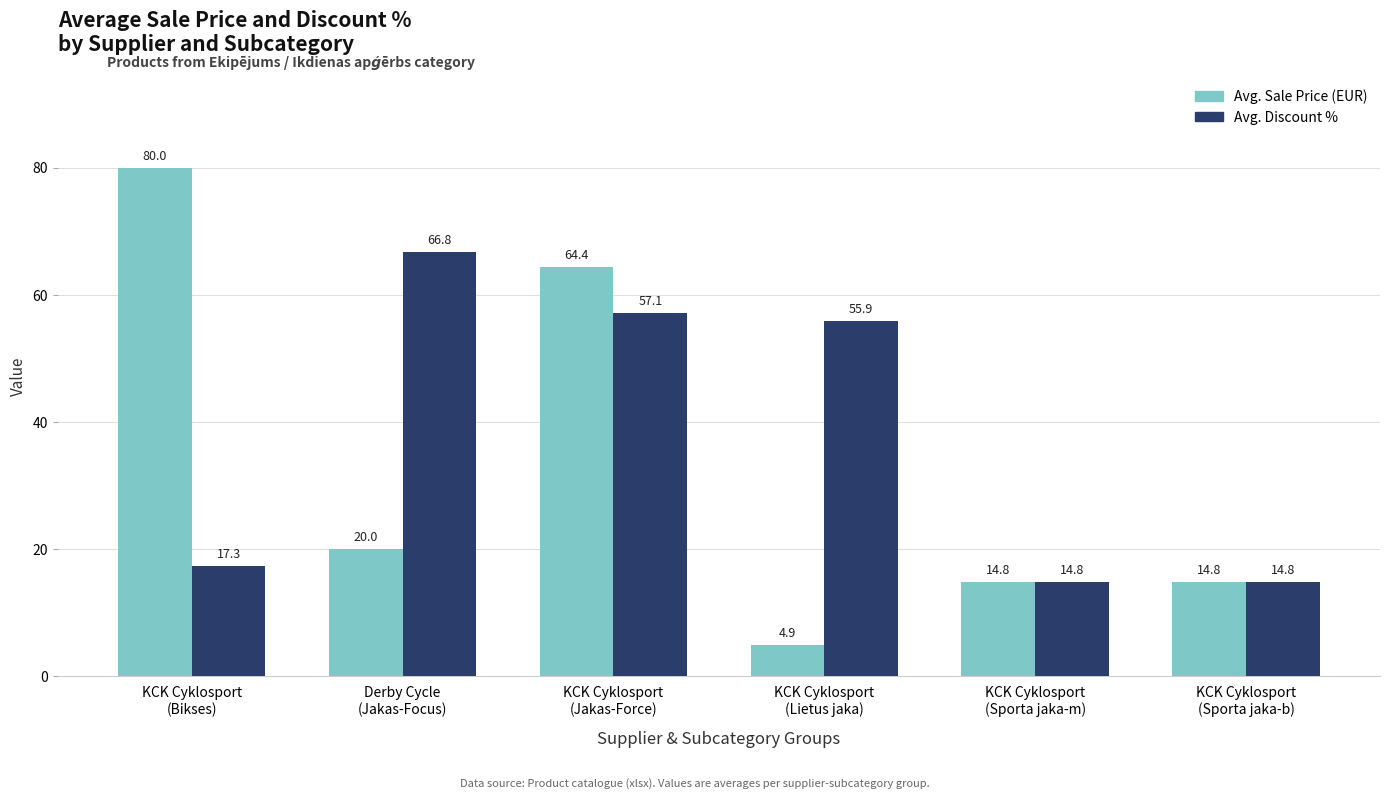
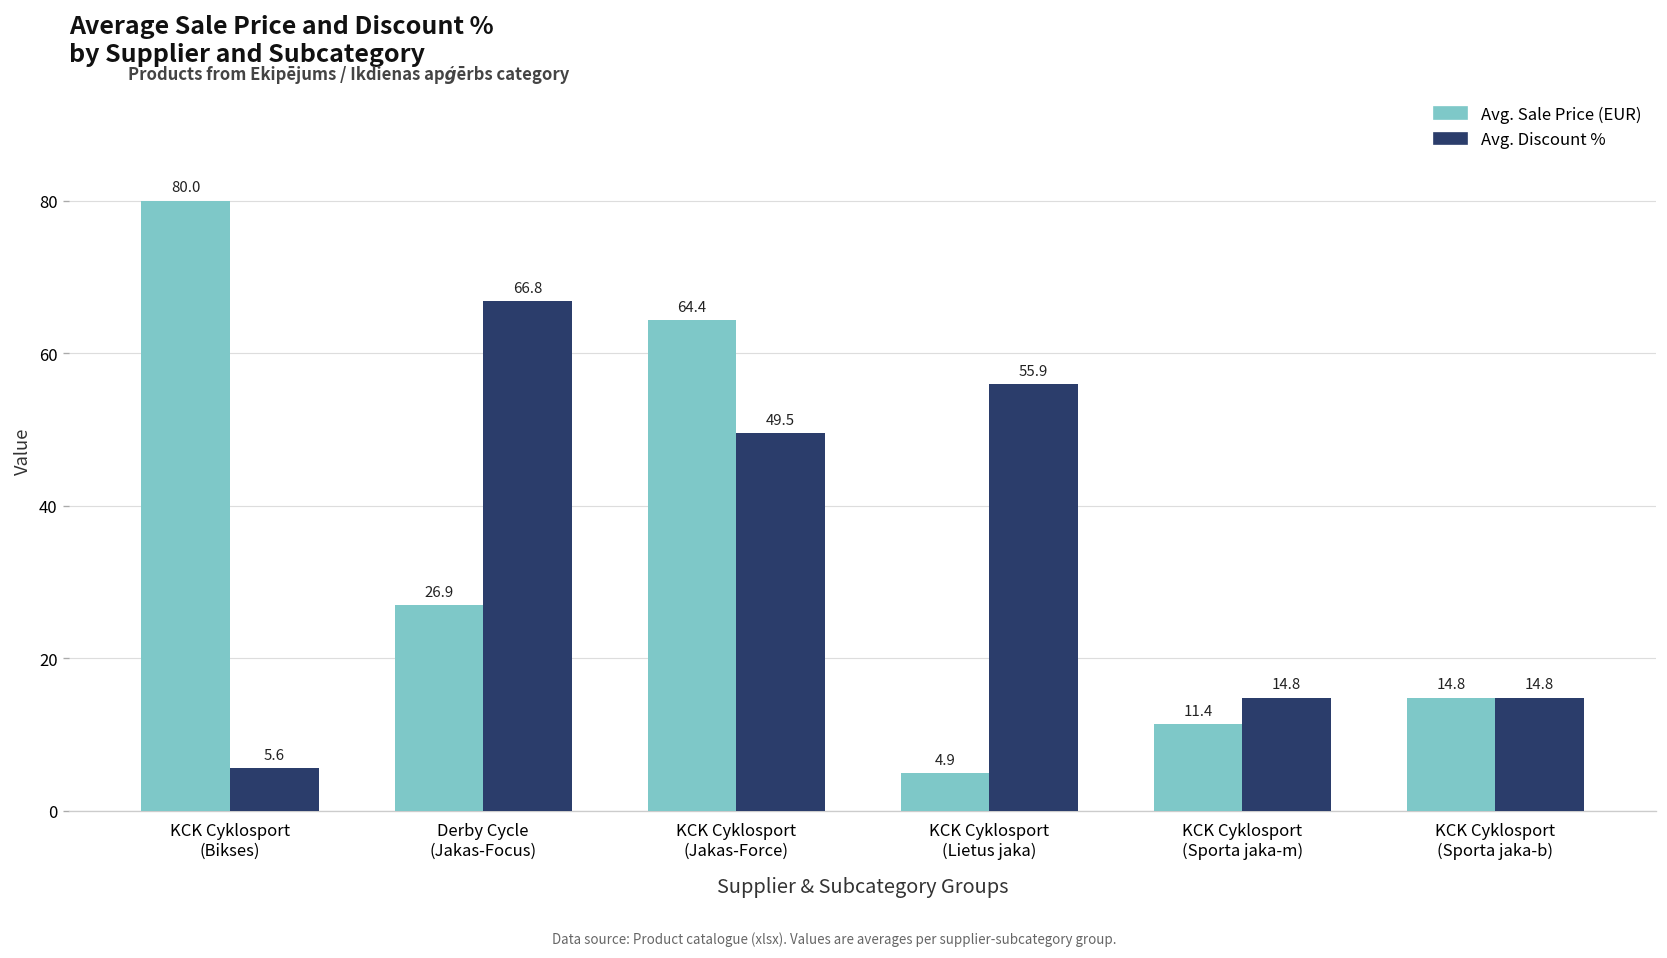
  {
    "Avg. Sale Price (EUR)": {
      "KCK Cyklosport (Bikses)": 80.0,
-     "Derby Cycle (Jakas-Focus)": 20.0,
+     "Derby Cycle (Jakas-Focus)": 26.9,
      "KCK Cyklosport (Jakas-Force)": 64.4,
      "KCK Cyklosport (Lietus jaka)": 4.9,
-     "KCK Cyklosport (Sporta jaka-m)": 14.8,
+     "KCK Cyklosport (Sporta jaka-m)": 11.4,
      "KCK Cyklosport (Sporta jaka-b)": 14.8
    },
    "Avg. Discount %": {
-     "KCK Cyklosport (Bikses)": 17.3,
+     "KCK Cyklosport (Bikses)": 5.6,
      "Derby Cycle (Jakas-Focus)": 66.8,
-     "KCK Cyklosport (Jakas-Force)": 57.1,
+     "KCK Cyklosport (Jakas-Force)": 49.5,
      "KCK Cyklosport (Lietus jaka)": 55.9,
      "KCK Cyklosport (Sporta jaka-m)": 14.8,
      "KCK Cyklosport (Sporta jaka-b)": 14.8
    }
  }
